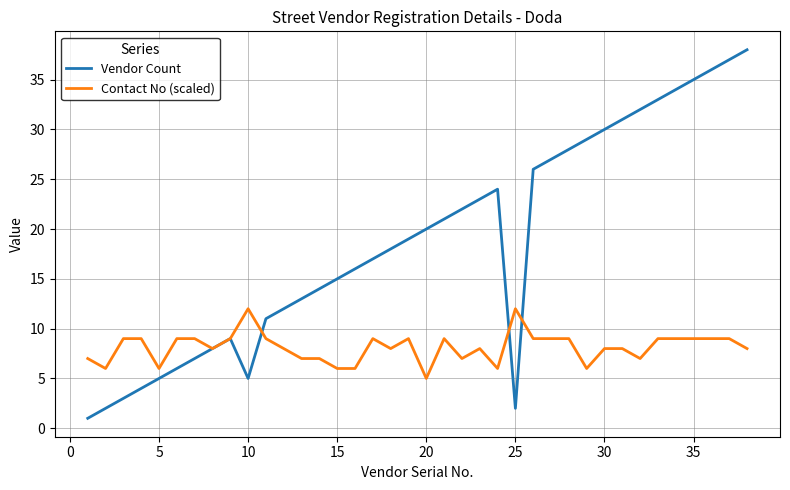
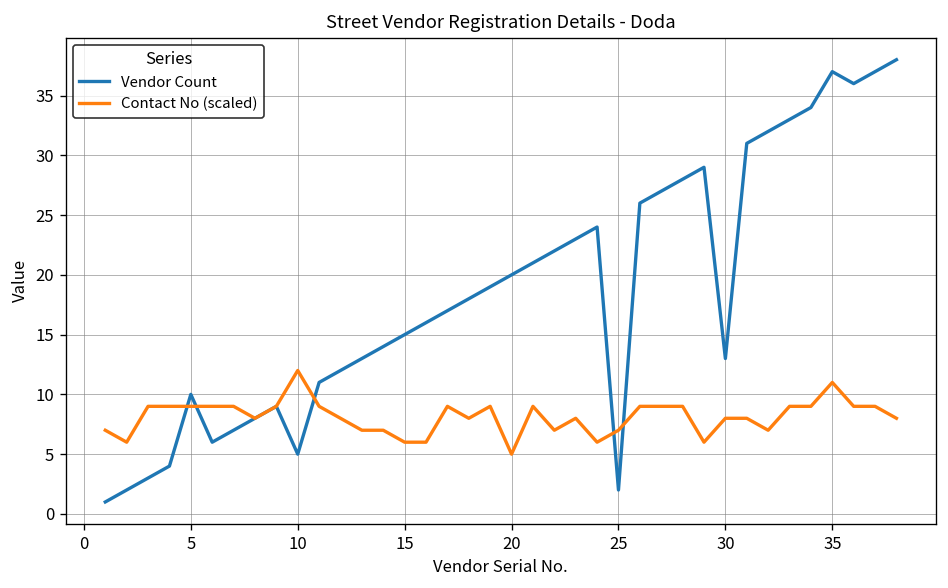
  {
    "Vendor Count": {
-     "5": 5,
+     "5": 10,
      "10": 5,
      "15": 15,
      "20": 20,
      "25": 2,
-     "30": 30,
-     "35": 35
+     "30": 13,
+     "35": 37
    },
    "Contact No (scaled)": {
-     "5": 6,
+     "5": 9,
      "10": 12,
      "15": 6,
      "20": 5,
-     "25": 12,
+     "25": 7,
      "30": 8,
-     "35": 9
+     "35": 11
    }
  }
